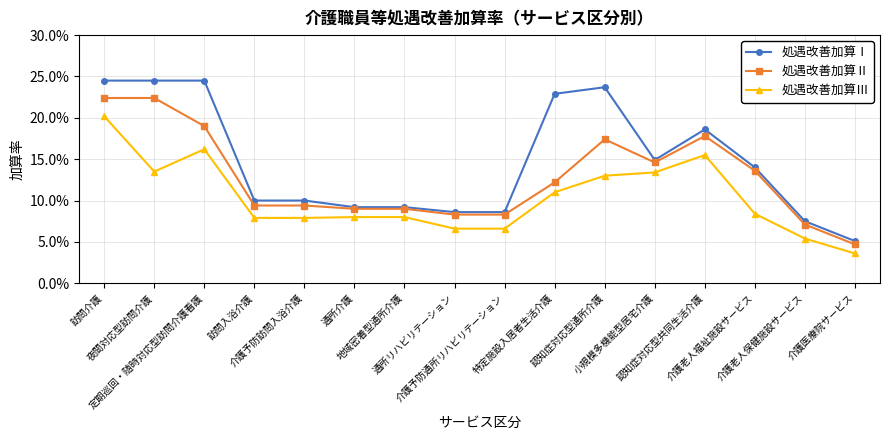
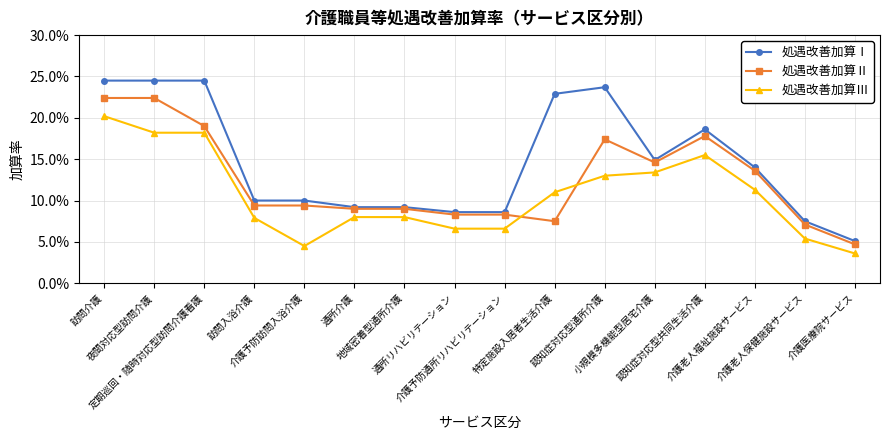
  {
    "処遇改善加算Ⅰ": {
      "訪問介護": "25%",
      "夜間対応型訪問介護": "25%",
      "定期巡回・随時対応型訪問介護看護": "25%",
      "訪問入浴介護": "10%",
      "介護予防訪問入浴介護": "10%",
      "特定施設入居者生活介護": "23%",
      "認知症対応型通所介護": "24%",
      "認知症対応型共同生活介護": "19%",
      "介護老人福祉施設サービス": "14%",
      "介護老人保健施設サービス": "8%",
      "介護医療院サービス": "5%"
    },
    "処遇改善加算Ⅱ": {
      "訪問介護": "22%",
      "夜間対応型訪問介護": "22%",
      "定期巡回・随時対応型訪問介護看護": "19%",
      "訪問入浴介護": "9%",
      "介護予防訪問入浴介護": "9%",
-     "特定施設入居者生活介護": "12%",
+     "特定施設入居者生活介護": "8%",
      "認知症対応型通所介護": "17%",
      "認知症対応型共同生活介護": "18%",
      "介護老人福祉施設サービス": "14%",
      "介護老人保健施設サービス": "7%",
      "介護医療院サービス": "5%"
    },
    "処遇改善加算Ⅲ": {
      "訪問介護": "20%",
-     "夜間対応型訪問介護": "14%",
-     "定期巡回・随時対応型訪問介護看護": "16%",
+     "夜間対応型訪問介護": "18%",
+     "定期巡回・随時対応型訪問介護看護": "18%",
      "訪問入浴介護": "8%",
-     "介護予防訪問入浴介護": "8%",
+     "介護予防訪問入浴介護": "5%",
      "通所介護": "8%",
      "地域密着型通所介護": "8%",
      "通所リハビリテーション": "7%",
      "介護予防通所リハビリテーション": "7%",
      "特定施設入居者生活介護": "11%",
      "認知症対応型通所介護": "13%",
      "小規模多機能型居宅介護": "13%",
      "認知症対応型共同生活介護": "16%",
-     "介護老人福祉施設サービス": "8%",
+     "介護老人福祉施設サービス": "11%",
      "介護老人保健施設サービス": "5%",
      "介護医療院サービス": "4%"
    }
  }
